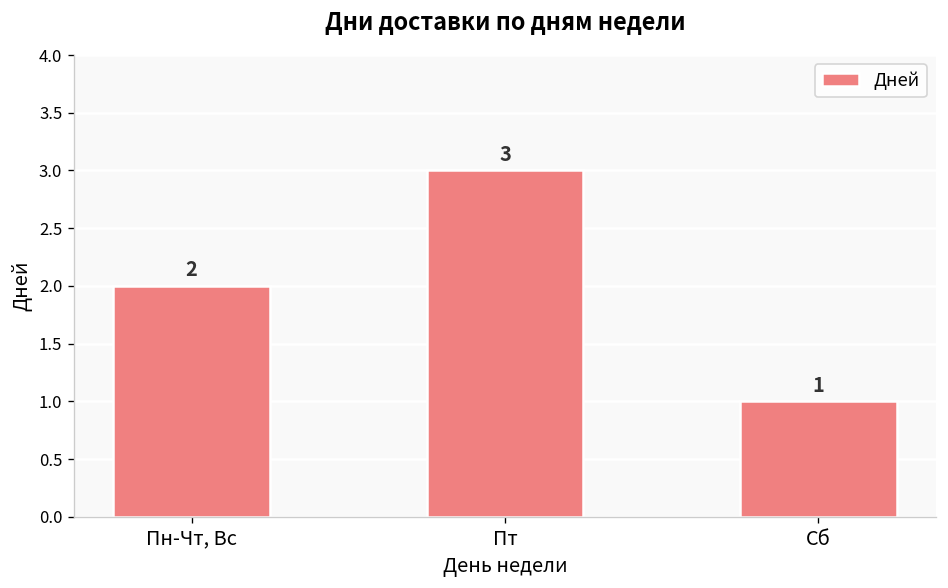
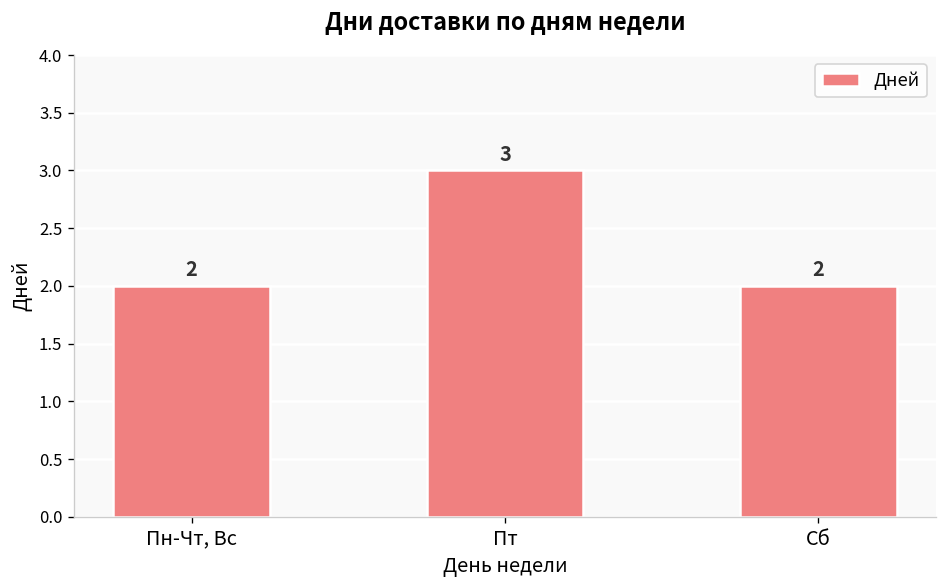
  {
    "Пн-Чт, Вс": 2,
    "Пт": 3,
-   "Сб": 1
+   "Сб": 2
  }
